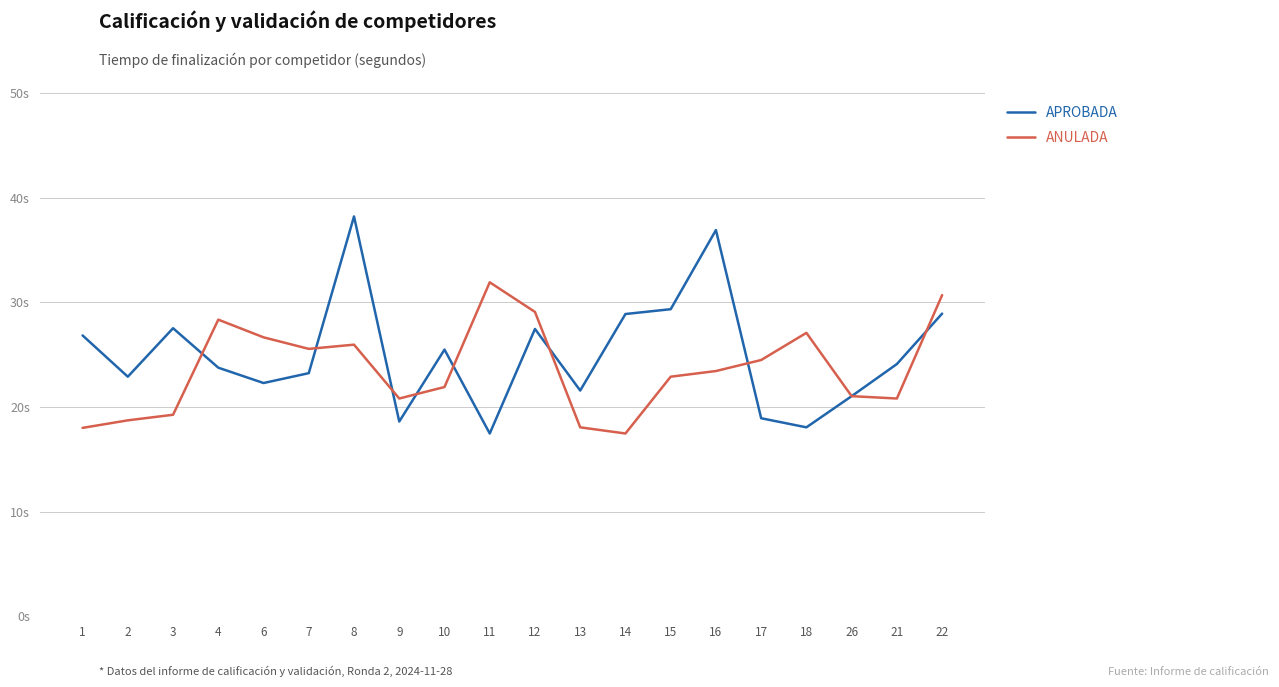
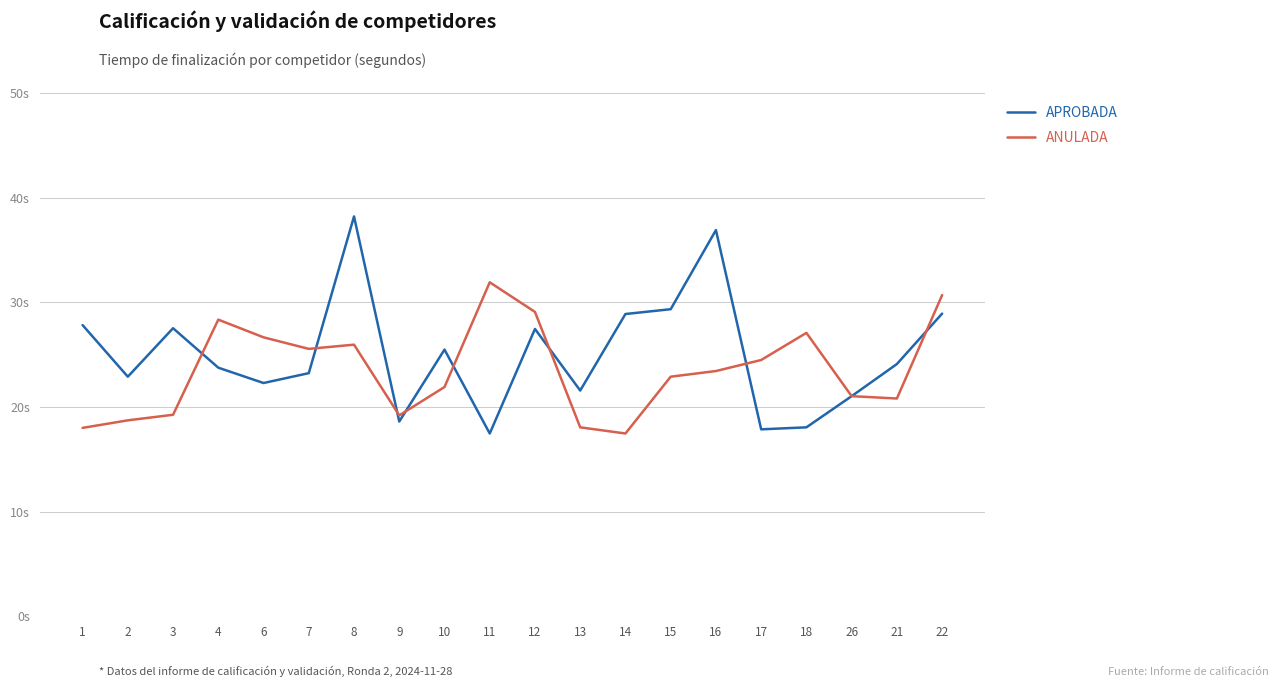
  {
    "APROBADA": {
-     "1": "26.8s",
+     "1": "27.8s",
      "2": "22.9s",
      "3": "27.5s",
      "4": "23.8s",
      "6": "22.3s",
      "7": "23.2s",
      "8": "38.2s",
      "9": "18.6s",
      "10": "25.5s",
      "11": "17.5s",
      "12": "27.5s",
      "13": "21.6s",
      "14": "28.9s",
      "15": "29.3s",
      "16": "36.9s",
-     "17": "18.9s",
+     "17": "17.9s",
      "18": "18.1s",
      "21": "24.1s",
      "22": "28.9s"
    },
    "ANULADA": {
      "1": "18.0s",
      "2": "18.7s",
      "3": "19.3s",
      "4": "28.3s",
      "6": "26.7s",
      "7": "25.5s",
      "8": "26.0s",
-     "9": "20.8s",
+     "9": "19.2s",
      "10": "21.9s",
      "11": "31.9s",
      "12": "29.1s",
      "13": "18.1s",
      "14": "17.5s",
      "15": "22.9s",
      "16": "23.4s",
      "17": "24.5s",
      "18": "27.1s",
      "21": "20.8s",
      "22": "30.7s"
    }
  }
